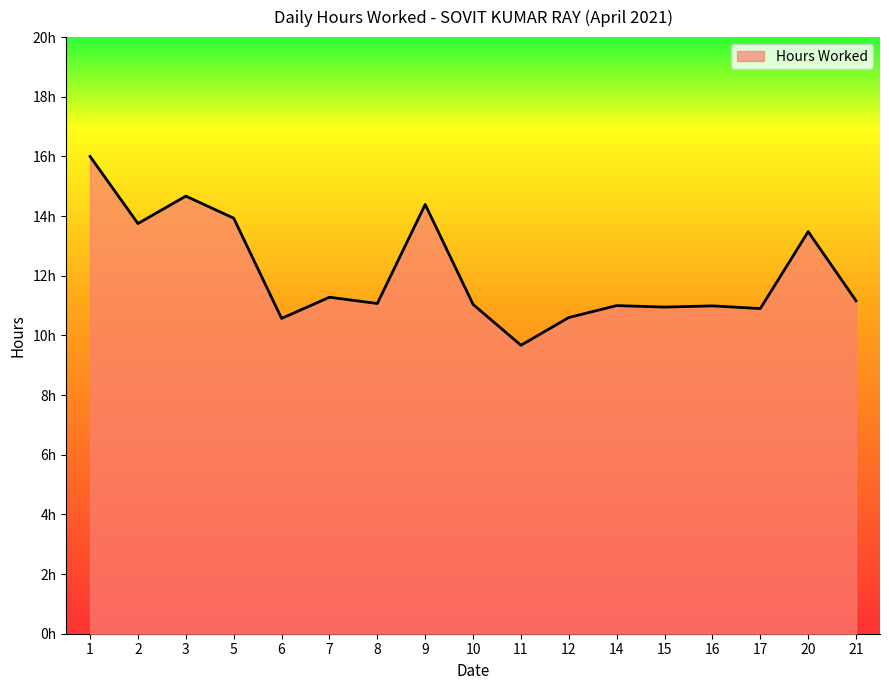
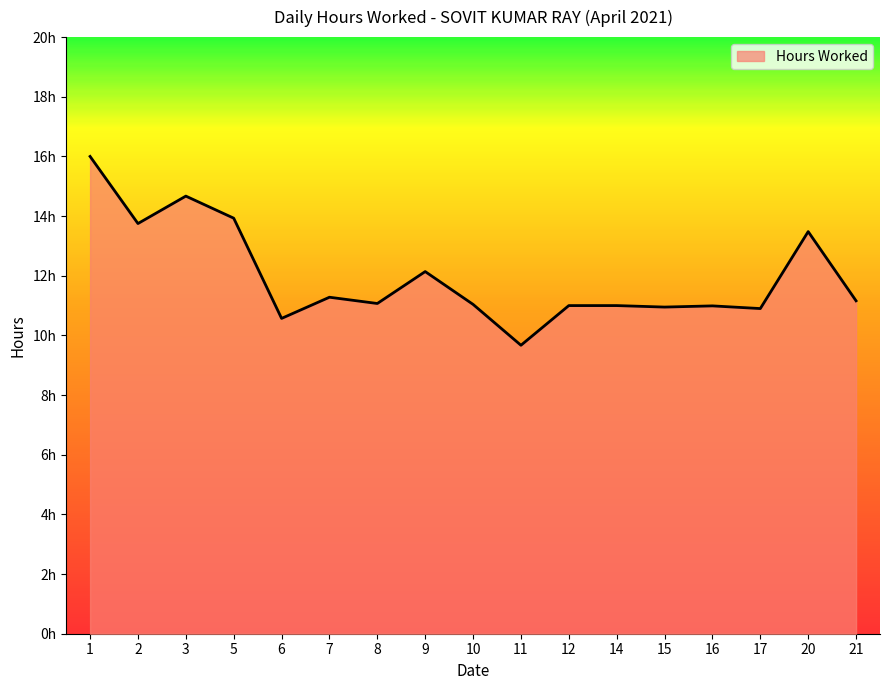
  {
    "1": "16.0h",
    "2": "13.8h",
    "3": "14.7h",
    "5": "13.9h",
    "6": "10.6h",
    "7": "11.3h",
    "8": "11.1h",
-   "9": "14.4h",
+   "9": "12.1h",
    "10": "11.0h",
    "11": "9.7h",
-   "12": "10.6h",
+   "12": "11.0h",
    "14": "11.0h",
    "15": "11.0h",
    "16": "11.0h",
    "17": "10.9h",
    "20": "13.5h",
    "21": "11.2h"
  }
